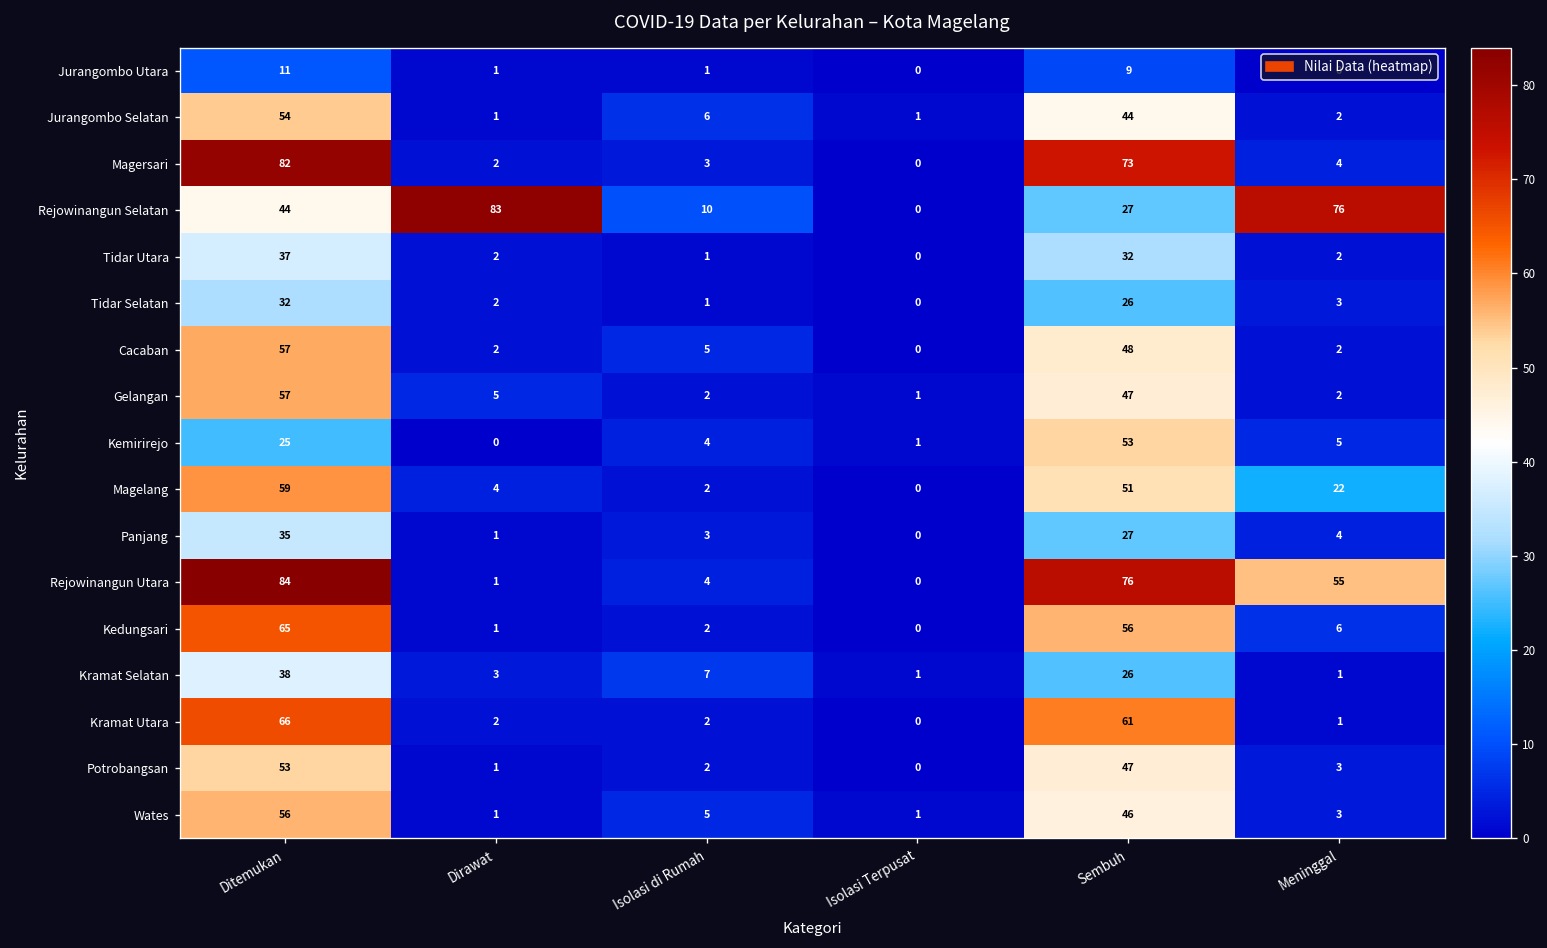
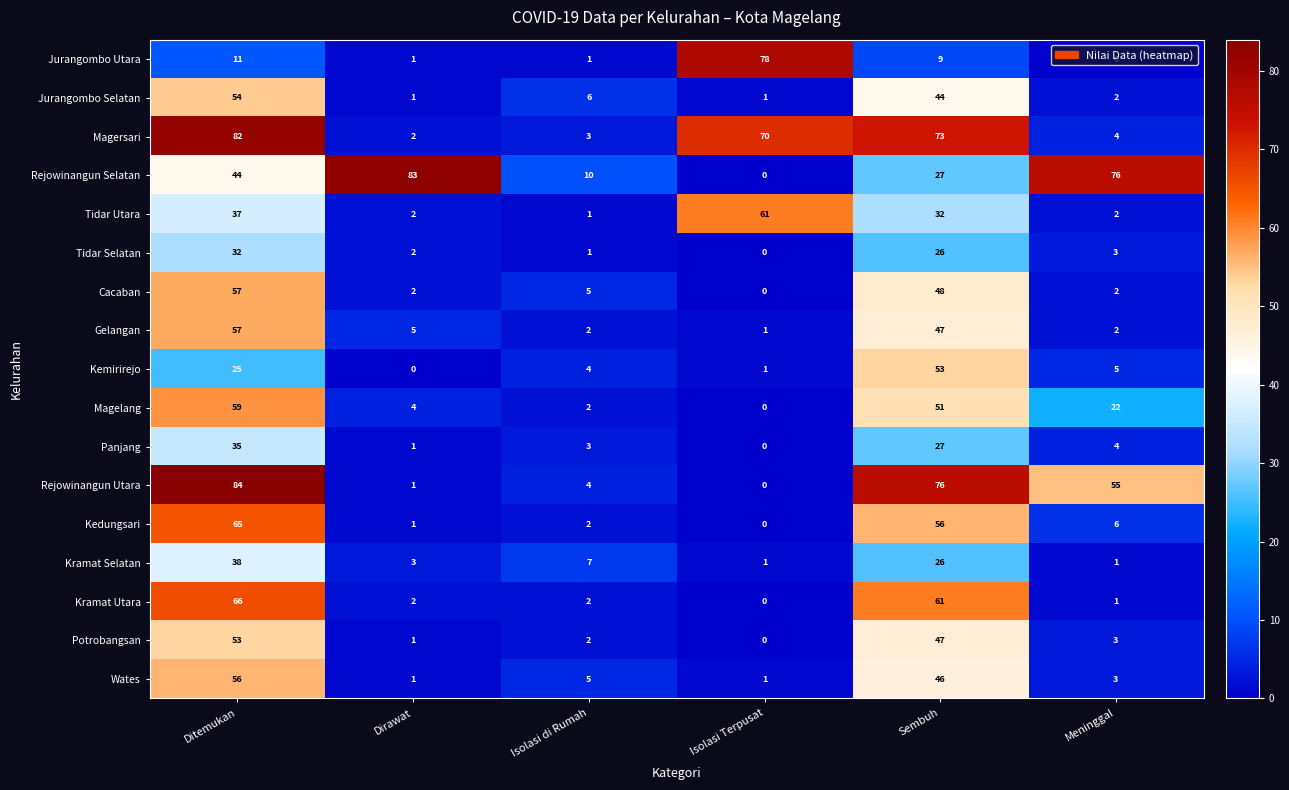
  {
    "Jurangombo Utara": {
      "Ditemukan": 11,
      "Dirawat": 1,
      "Isolasi di Rumah": 1,
-     "Isolasi Terpusat": 0,
+     "Isolasi Terpusat": 78,
      "Sembuh": 9
    },
    "Jurangombo Selatan": {
      "Ditemukan": 54,
      "Dirawat": 1,
      "Isolasi di Rumah": 6,
      "Isolasi Terpusat": 1,
      "Sembuh": 44,
      "Meninggal": 2
    },
    "Magersari": {
      "Ditemukan": 82,
      "Dirawat": 2,
      "Isolasi di Rumah": 3,
-     "Isolasi Terpusat": 0,
+     "Isolasi Terpusat": 70,
      "Sembuh": 73,
      "Meninggal": 4
    },
    "Rejowinangun Selatan": {
      "Ditemukan": 44,
      "Dirawat": 83,
      "Isolasi di Rumah": 10,
      "Isolasi Terpusat": 0,
      "Sembuh": 27,
      "Meninggal": 76
    },
    "Tidar Utara": {
      "Ditemukan": 37,
      "Dirawat": 2,
      "Isolasi di Rumah": 1,
-     "Isolasi Terpusat": 0,
+     "Isolasi Terpusat": 61,
      "Sembuh": 32,
      "Meninggal": 2
    },
    "Tidar Selatan": {
      "Ditemukan": 32,
      "Dirawat": 2,
      "Isolasi di Rumah": 1,
      "Isolasi Terpusat": 0,
      "Sembuh": 26,
      "Meninggal": 3
    },
    "Cacaban": {
      "Ditemukan": 57,
      "Dirawat": 2,
      "Isolasi di Rumah": 5,
      "Isolasi Terpusat": 0,
      "Sembuh": 48,
      "Meninggal": 2
    },
    "Gelangan": {
      "Ditemukan": 57,
      "Dirawat": 5,
      "Isolasi di Rumah": 2,
      "Isolasi Terpusat": 1,
      "Sembuh": 47,
      "Meninggal": 2
    },
    "Kemirirejo": {
      "Ditemukan": 25,
      "Dirawat": 0,
      "Isolasi di Rumah": 4,
      "Isolasi Terpusat": 1,
      "Sembuh": 53,
      "Meninggal": 5
    },
    "Magelang": {
      "Ditemukan": 59,
      "Dirawat": 4,
      "Isolasi di Rumah": 2,
      "Isolasi Terpusat": 0,
      "Sembuh": 51,
      "Meninggal": 22
    },
    "Panjang": {
      "Ditemukan": 35,
      "Dirawat": 1,
      "Isolasi di Rumah": 3,
      "Isolasi Terpusat": 0,
      "Sembuh": 27,
      "Meninggal": 4
    },
    "Rejowinangun Utara": {
      "Ditemukan": 84,
      "Dirawat": 1,
      "Isolasi di Rumah": 4,
      "Isolasi Terpusat": 0,
      "Sembuh": 76,
      "Meninggal": 55
    },
    "Kedungsari": {
      "Ditemukan": 65,
      "Dirawat": 1,
      "Isolasi di Rumah": 2,
      "Isolasi Terpusat": 0,
      "Sembuh": 56,
      "Meninggal": 6
    },
    "Kramat Selatan": {
      "Ditemukan": 38,
      "Dirawat": 3,
      "Isolasi di Rumah": 7,
      "Isolasi Terpusat": 1,
      "Sembuh": 26,
      "Meninggal": 1
    },
    "Kramat Utara": {
      "Ditemukan": 66,
      "Dirawat": 2,
      "Isolasi di Rumah": 2,
      "Isolasi Terpusat": 0,
      "Sembuh": 61,
      "Meninggal": 1
    },
    "Potrobangsan": {
      "Ditemukan": 53,
      "Dirawat": 1,
      "Isolasi di Rumah": 2,
      "Isolasi Terpusat": 0,
      "Sembuh": 47,
      "Meninggal": 3
    },
    "Wates": {
      "Ditemukan": 56,
      "Dirawat": 1,
      "Isolasi di Rumah": 5,
      "Isolasi Terpusat": 1,
      "Sembuh": 46,
      "Meninggal": 3
    }
  }
